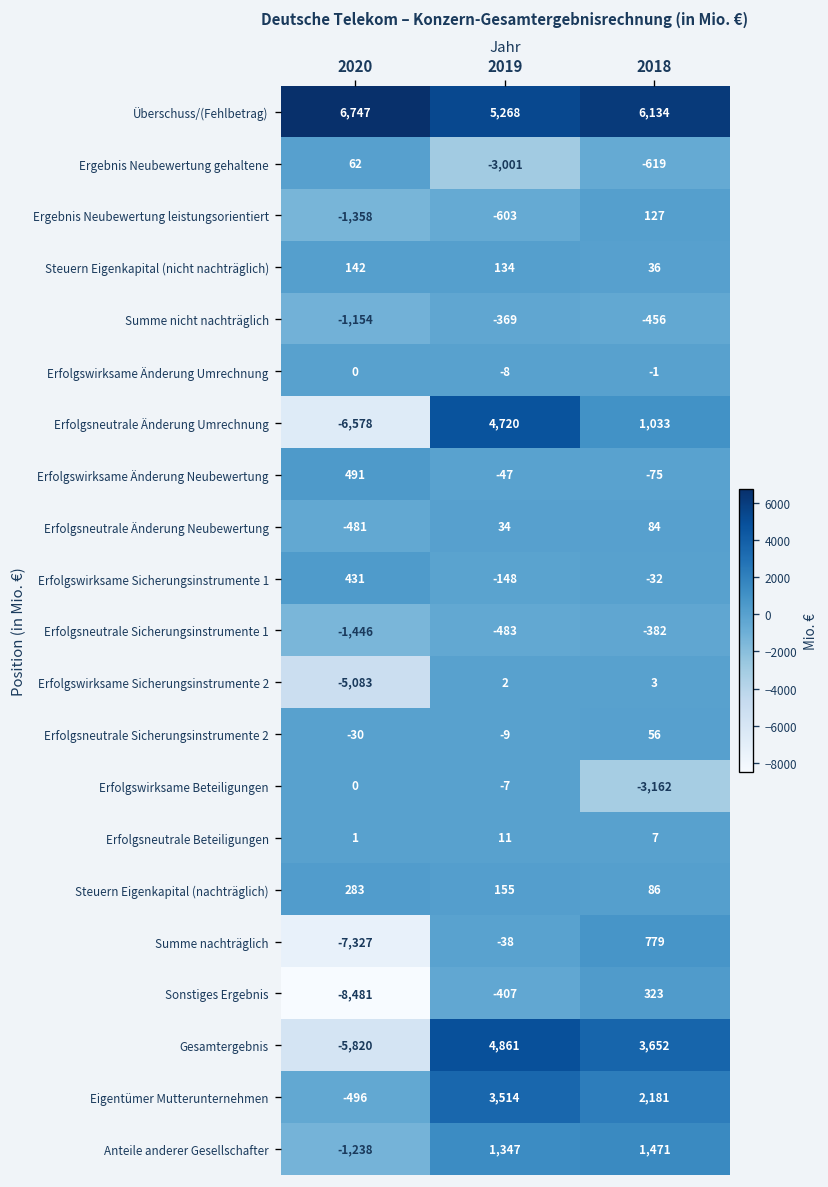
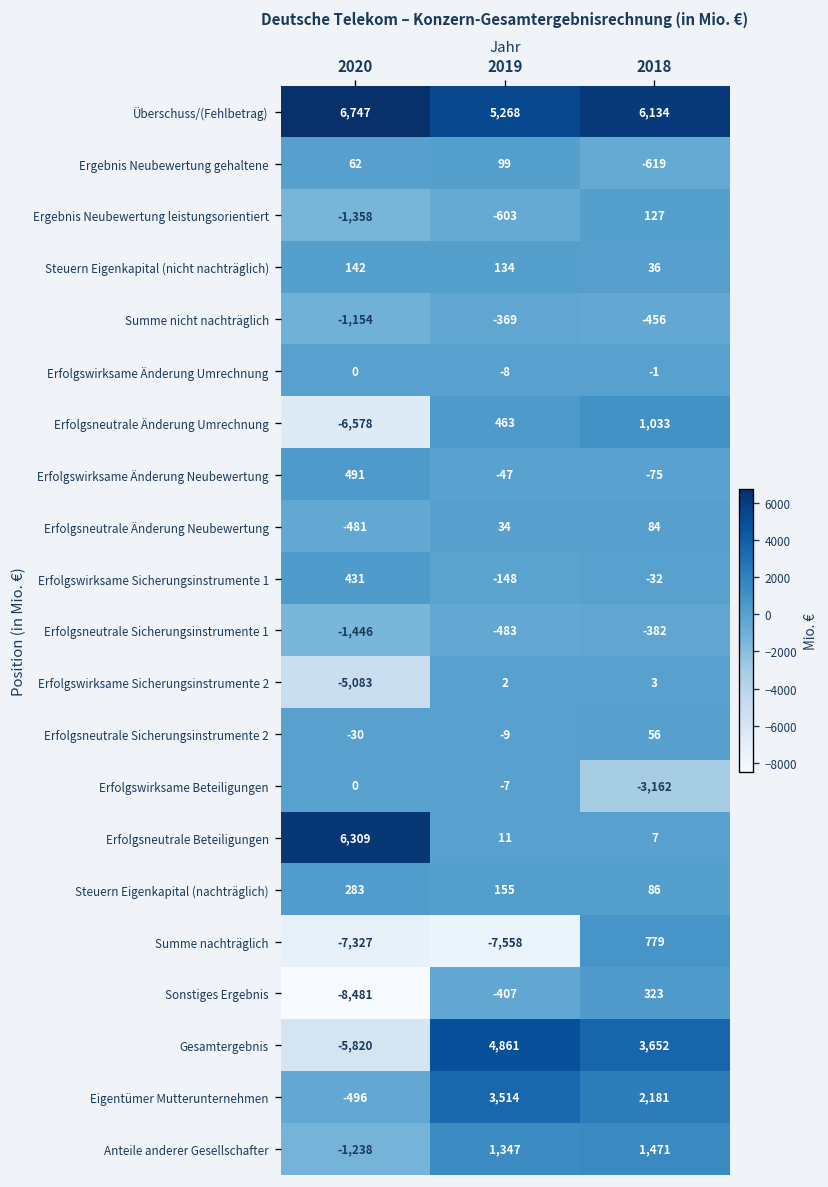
  {
    "Überschuss/(Fehlbetrag)": {
      "2020": "6,747",
      "2019": "5,268",
      "2018": "6,134"
    },
    "Ergebnis Neubewertung gehaltene": {
      "2020": "62",
-     "2019": "-3,001",
+     "2019": "99",
      "2018": "-619"
    },
    "Ergebnis Neubewertung leistungsorientiert": {
      "2020": "-1,358",
      "2019": "-603",
      "2018": "127"
    },
    "Steuern Eigenkapital (nicht nachträglich)": {
      "2020": "142",
      "2019": "134",
      "2018": "36"
    },
    "Summe nicht nachträglich": {
      "2020": "-1,154",
      "2019": "-369",
      "2018": "-456"
    },
    "Erfolgswirksame Änderung Umrechnung": {
      "2020": "0",
      "2019": "-8",
      "2018": "-1"
    },
    "Erfolgsneutrale Änderung Umrechnung": {
      "2020": "-6,578",
-     "2019": "4,720",
+     "2019": "463",
      "2018": "1,033"
    },
    "Erfolgswirksame Änderung Neubewertung": {
      "2020": "491",
      "2019": "-47",
      "2018": "-75"
    },
    "Erfolgsneutrale Änderung Neubewertung": {
      "2020": "-481",
      "2019": "34",
      "2018": "84"
    },
    "Erfolgswirksame Sicherungsinstrumente 1": {
      "2020": "431",
      "2019": "-148",
      "2018": "-32"
    },
    "Erfolgsneutrale Sicherungsinstrumente 1": {
      "2020": "-1,446",
      "2019": "-483",
      "2018": "-382"
    },
    "Erfolgswirksame Sicherungsinstrumente 2": {
      "2020": "-5,083",
      "2019": "2",
      "2018": "3"
    },
    "Erfolgsneutrale Sicherungsinstrumente 2": {
      "2020": "-30",
      "2019": "-9",
      "2018": "56"
    },
    "Erfolgswirksame Beteiligungen": {
      "2020": "0",
      "2019": "-7",
      "2018": "-3,162"
    },
    "Erfolgsneutrale Beteiligungen": {
-     "2020": "1",
+     "2020": "6,309",
      "2019": "11",
      "2018": "7"
    },
    "Steuern Eigenkapital (nachträglich)": {
      "2020": "283",
      "2019": "155",
      "2018": "86"
    },
    "Summe nachträglich": {
      "2020": "-7,327",
-     "2019": "-38",
+     "2019": "-7,558",
      "2018": "779"
    },
    "Sonstiges Ergebnis": {
      "2020": "-8,481",
      "2019": "-407",
      "2018": "323"
    },
    "Gesamtergebnis": {
      "2020": "-5,820",
      "2019": "4,861",
      "2018": "3,652"
    },
    "Eigentümer Mutterunternehmen": {
      "2020": "-496",
      "2019": "3,514",
      "2018": "2,181"
    },
    "Anteile anderer Gesellschafter": {
      "2020": "-1,238",
      "2019": "1,347",
      "2018": "1,471"
    }
  }
